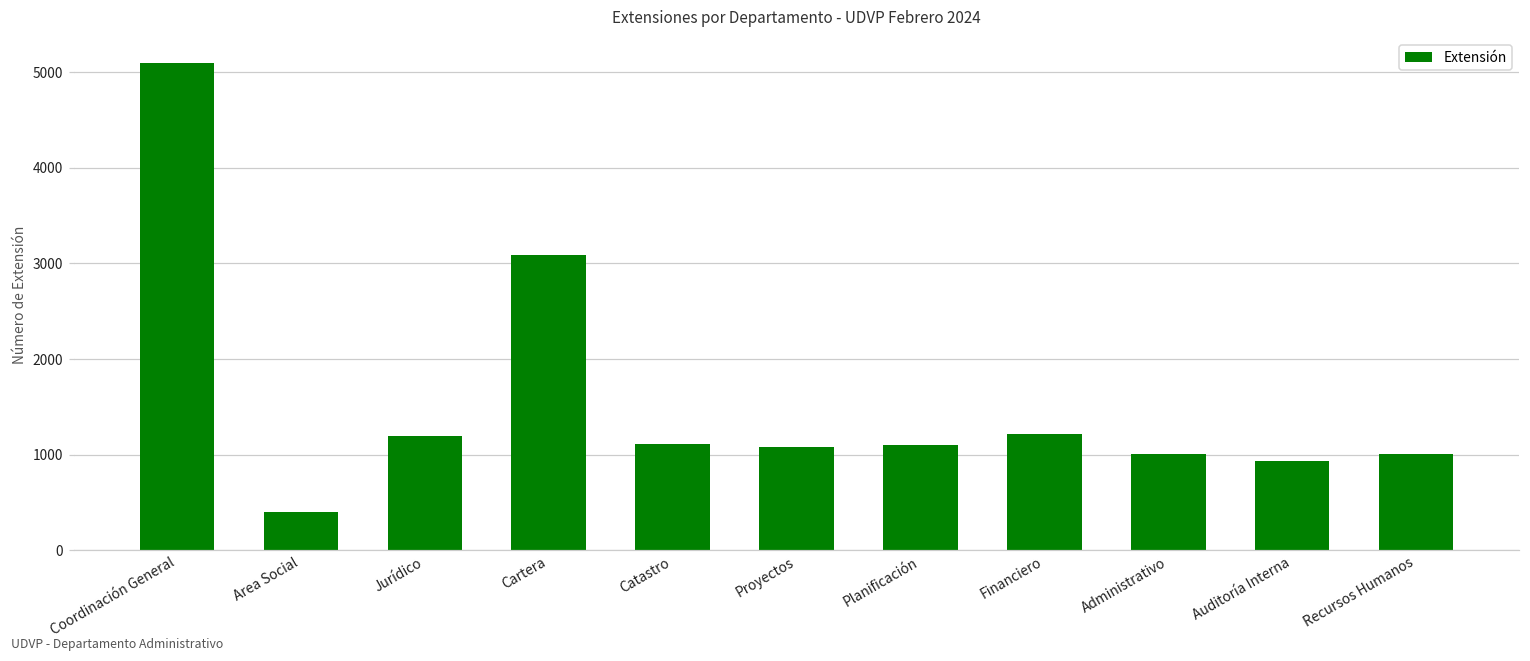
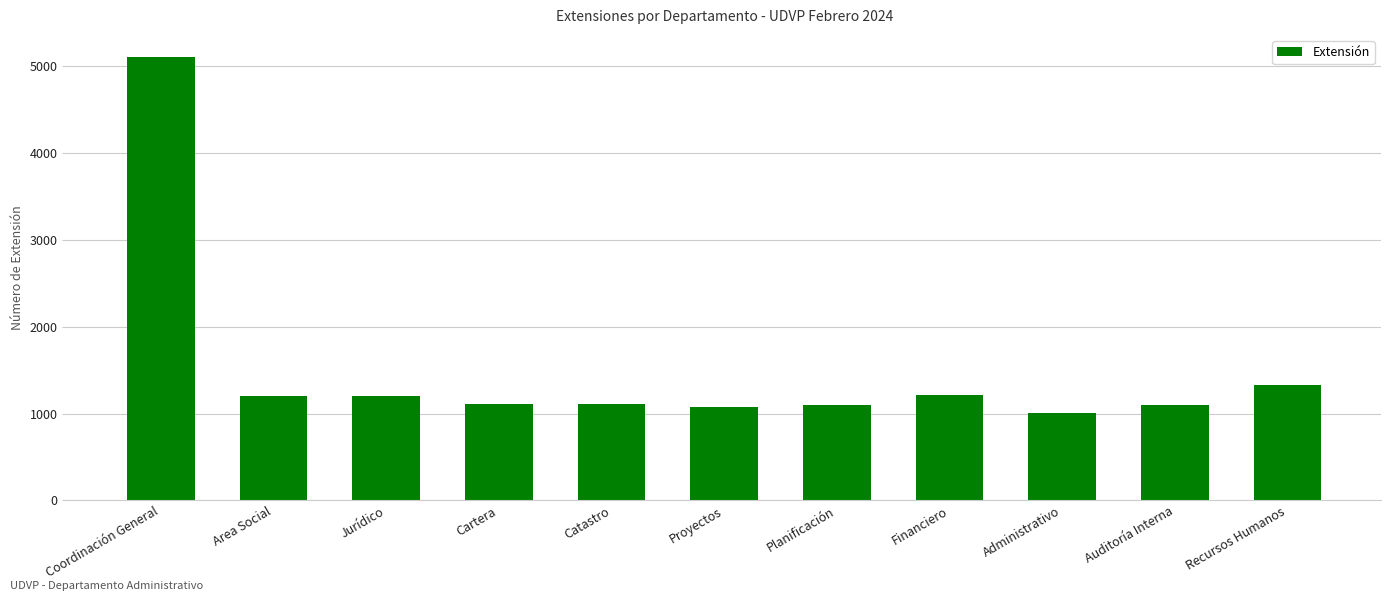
  {
    "Coordinación General": 5100,
-   "Area Social": 400,
+   "Area Social": 1200,
    "Jurídico": 1200,
-   "Cartera": 3100,
+   "Cartera": 1100,
    "Catastro": 1100,
    "Proyectos": 1100,
    "Planificación": 1100,
    "Financiero": 1200,
    "Administrativo": 1000,
-   "Auditoría Interna": 900,
-   "Recursos Humanos": 1000
+   "Auditoría Interna": 1100,
+   "Recursos Humanos": 1300
  }
